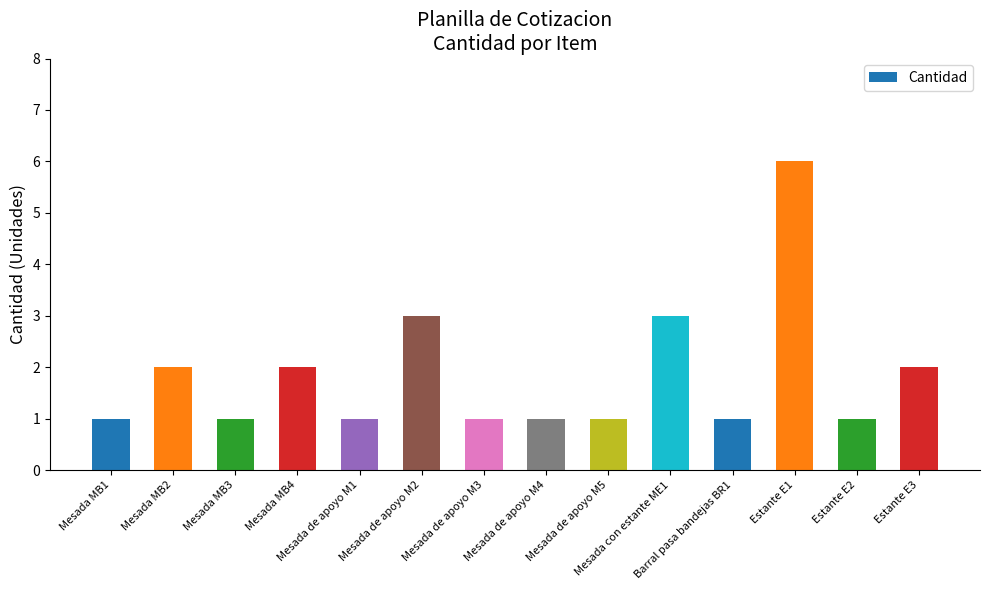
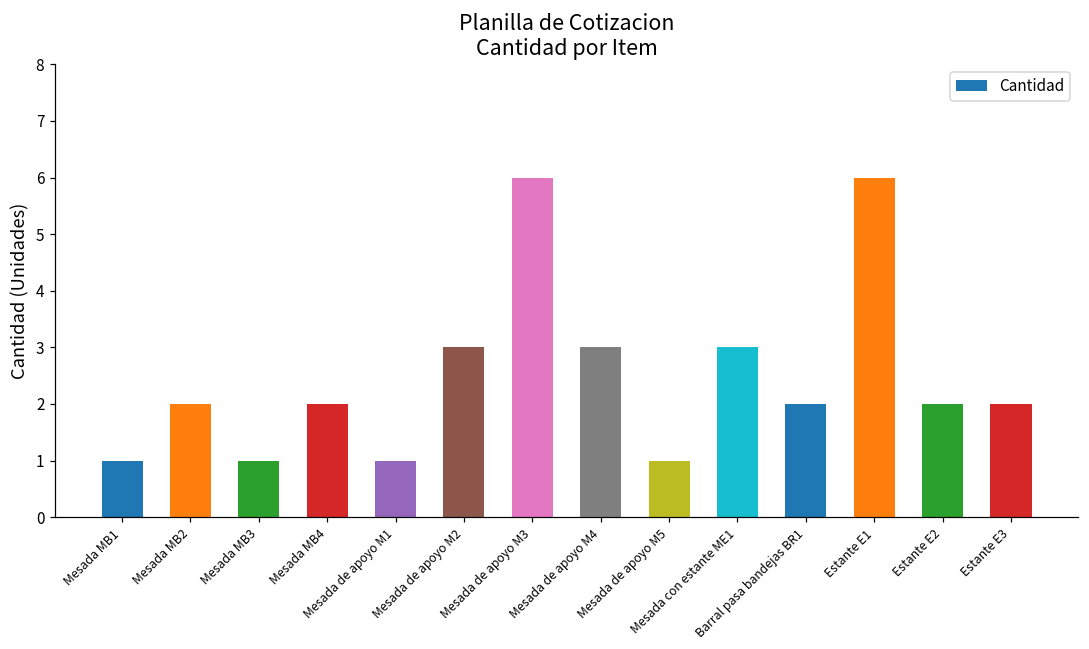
  {
    "Mesada MB1": 1,
    "Mesada MB2": 2,
    "Mesada MB3": 1,
    "Mesada MB4": 2,
    "Mesada de apoyo M1": 1,
    "Mesada de apoyo M2": 3,
-   "Mesada de apoyo M3": 1,
-   "Mesada de apoyo M4": 1,
+   "Mesada de apoyo M3": 6,
+   "Mesada de apoyo M4": 3,
    "Mesada de apoyo M5": 1,
    "Mesada con estante ME1": 3,
-   "Barral pasa bandejas BR1": 1,
+   "Barral pasa bandejas BR1": 2,
    "Estante E1": 6,
-   "Estante E2": 1,
+   "Estante E2": 2,
    "Estante E3": 2
  }
